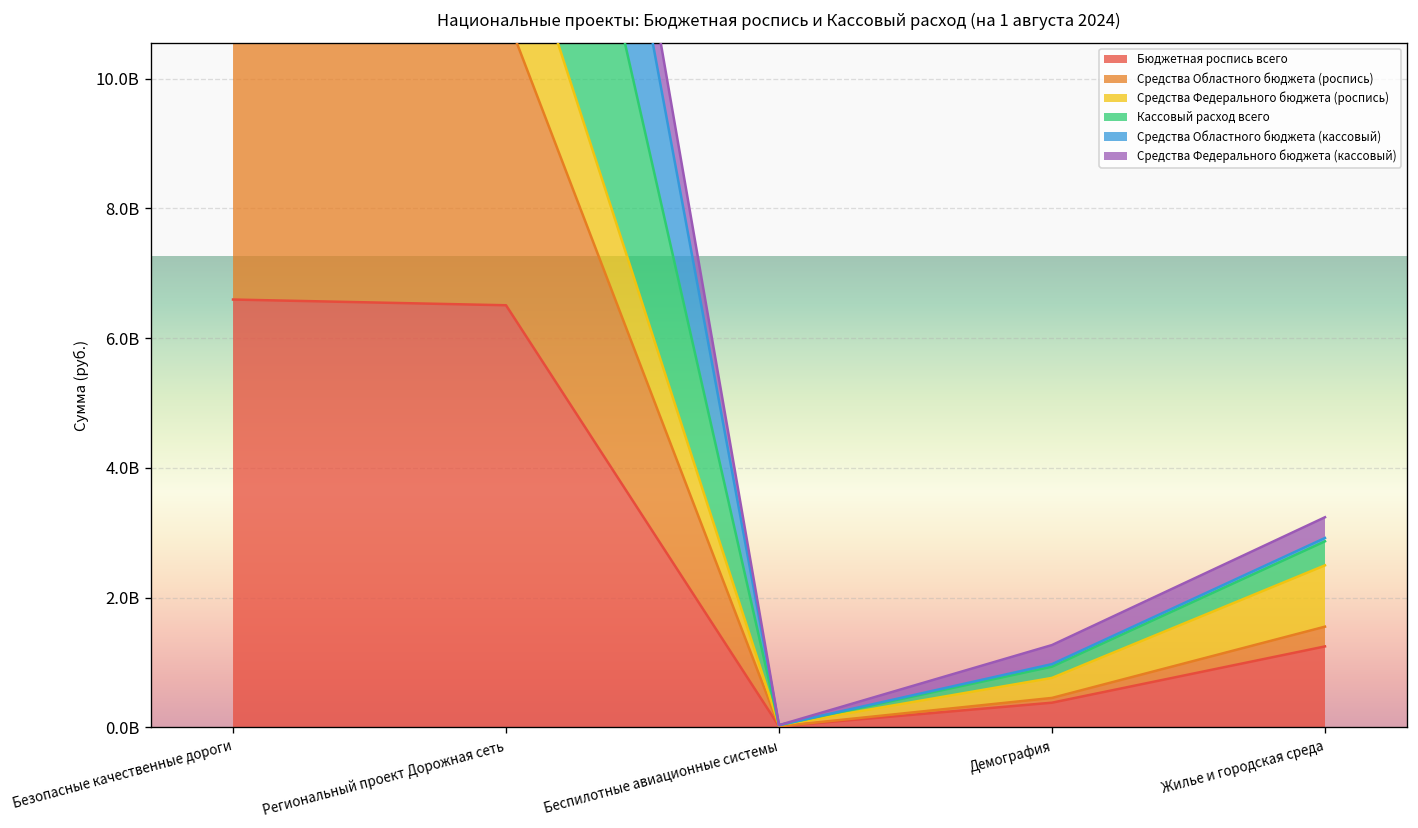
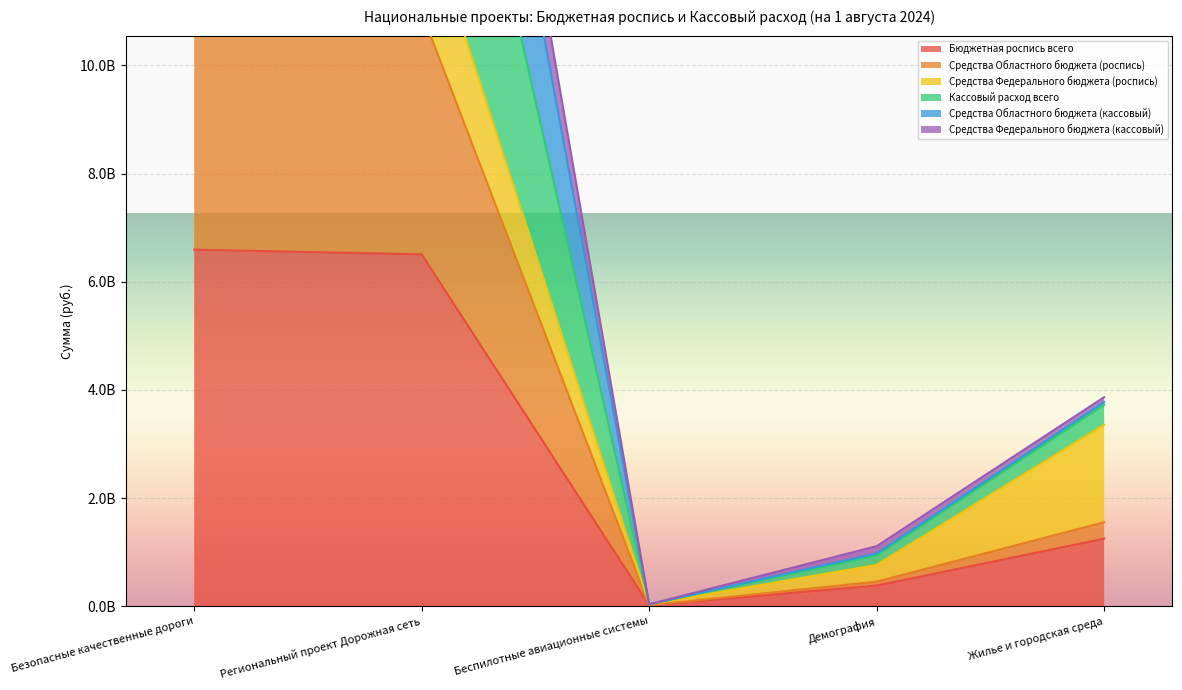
  {
    "Средства Федерального бюджета (роспись)": {
      "Демография": 300000000,
-     "Жилье и городская среда": 900000000
+     "Жилье и городская среда": 1800000000
    },
    "Кассовый расход всего": {
      "Жилье и городская среда": 400000000
    },
    "Средства Областного бюджета (кассовый)": {
      "Жилье и городская среда": 100000000
    },
    "Средства Федерального бюджета (кассовый)": {
-     "Демография": 300000000,
-     "Жилье и городская среда": 300000000
+     "Демография": 100000000,
+     "Жилье и городская среда": 100000000
    }
  }
